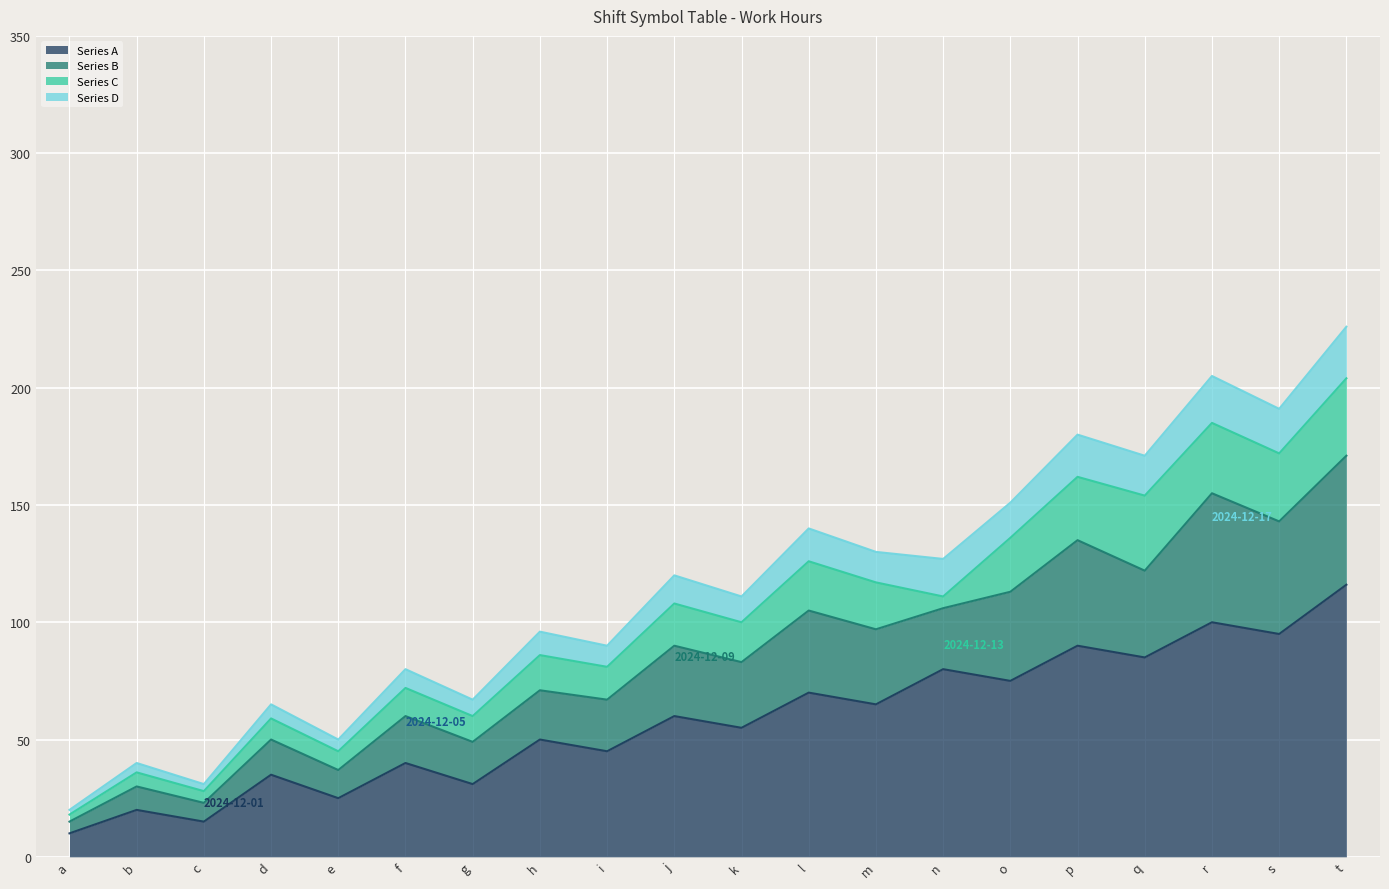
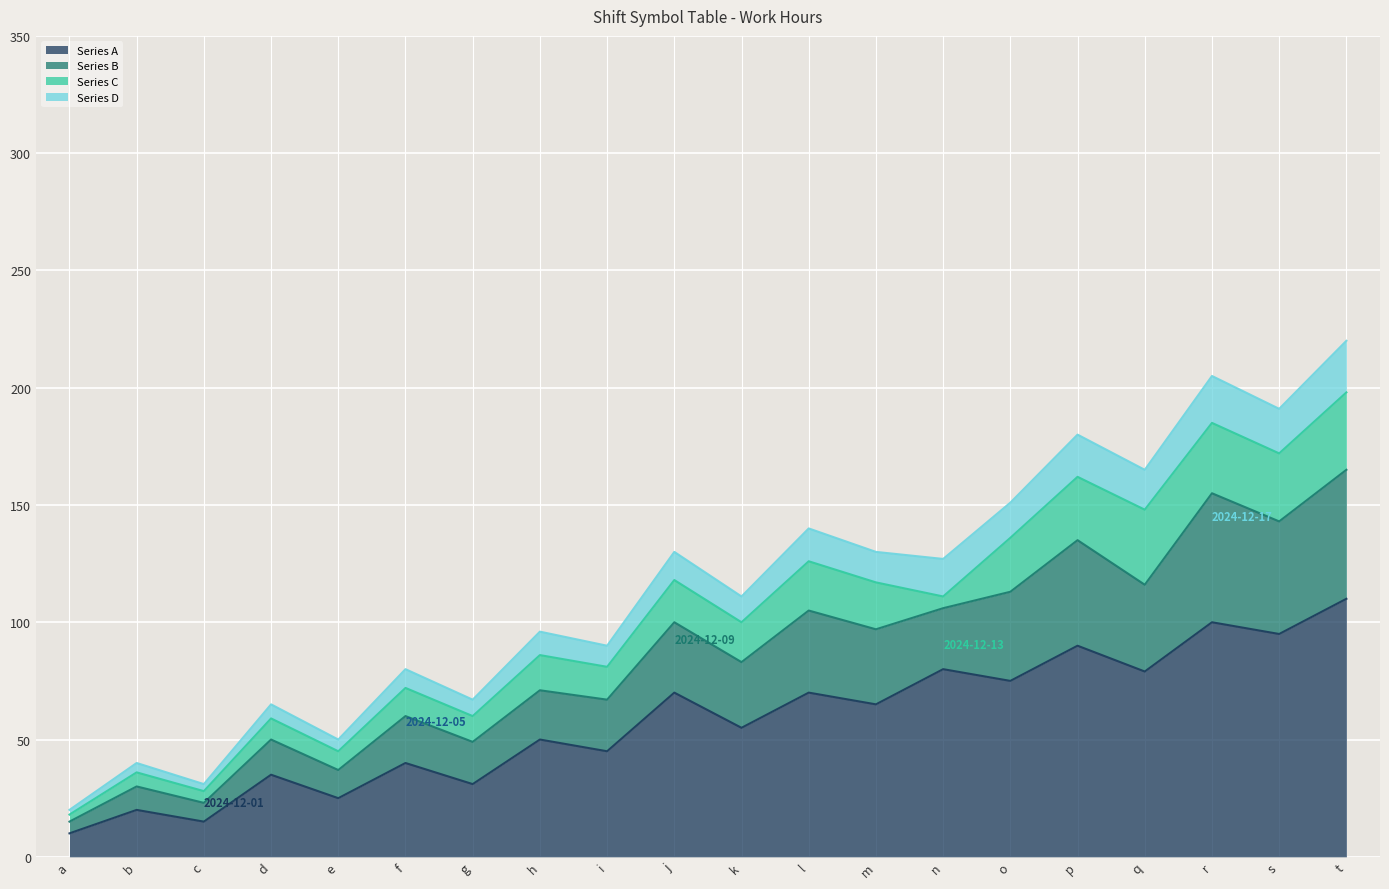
  {
    "Series A": {
      "a": 10,
      "b": 20,
      "c": 15,
      "d": 35,
      "e": 25,
      "f": 40,
      "g": 31,
      "h": 50,
      "i": 45,
-     "j": 60,
+     "j": 70,
      "k": 55,
      "l": 70,
      "m": 65,
      "o": 75,
      "p": 90,
-     "q": 85,
+     "q": 79,
      "r": 100,
      "s": 95,
-     "t": 116
+     "t": 110
    },
    "Series B": {
      "a": 5,
      "b": 10,
      "d": 15,
      "e": 12,
      "g": 18,
      "h": 21,
      "i": 22,
      "k": 28,
      "l": 35,
      "m": 32,
      "n": 26,
      "o": 38,
      "p": 45,
      "q": 37,
      "r": 55,
      "t": 55
    },
    "Series C": {
      "a": 3,
      "b": 6,
      "c": 5,
      "d": 9,
      "e": 8,
      "f": 12,
      "g": 11,
      "h": 15,
      "i": 14,
      "j": 18,
      "k": 17,
      "l": 21,
      "m": 20,
      "n": 5,
      "o": 23,
      "p": 27,
      "q": 32,
      "r": 30,
      "s": 29,
      "t": 33
    },
    "Series D": {
      "a": 2,
      "b": 4,
      "c": 3,
      "d": 6,
      "e": 5,
      "f": 8,
      "g": 7,
      "h": 10,
      "i": 9,
      "j": 12,
      "k": 11,
      "l": 14,
      "m": 13,
      "n": 16,
      "o": 15,
      "p": 18,
      "q": 17,
      "r": 20,
      "s": 19,
      "t": 22
    }
  }
